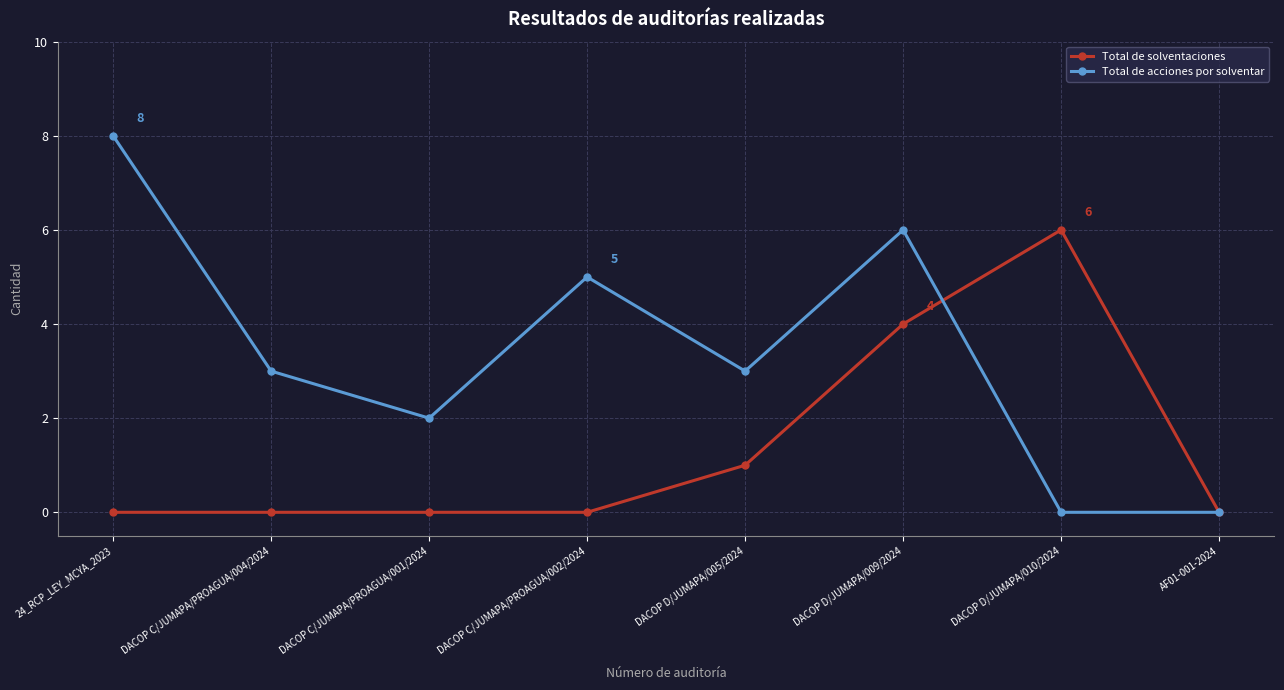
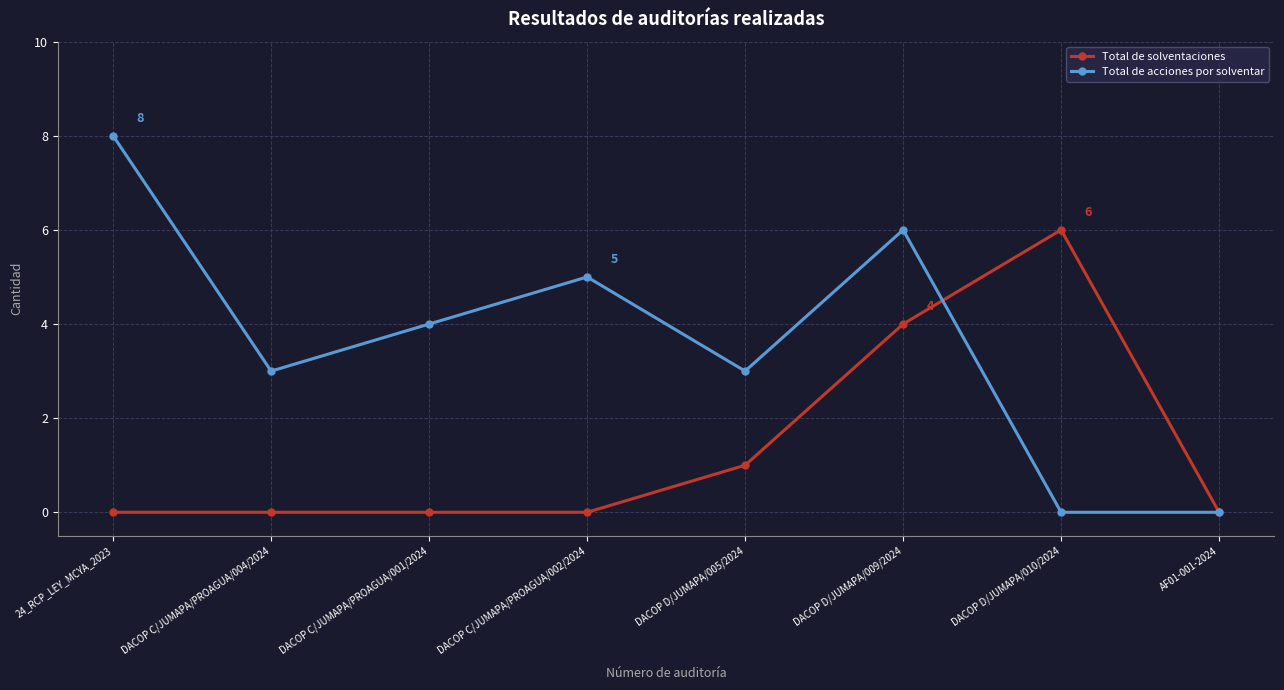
  {
    "Total de solventaciones": {
      "24_RCP_LEY_MCYA_2023": 0,
      "DACOP C/JUMAPA/PROAGUA/004/2024": 0,
      "DACOP C/JUMAPA/PROAGUA/001/2024": 0,
      "DACOP C/JUMAPA/PROAGUA/002/2024": 0,
      "DACOP D/JUMAPA/005/2024": 1
    },
    "Total de acciones por solventar": {
      "DACOP C/JUMAPA/PROAGUA/004/2024": 3,
-     "DACOP C/JUMAPA/PROAGUA/001/2024": 2,
+     "DACOP C/JUMAPA/PROAGUA/001/2024": 4,
      "DACOP D/JUMAPA/005/2024": 3,
      "DACOP D/JUMAPA/009/2024": 6,
      "DACOP D/JUMAPA/010/2024": 0
    }
  }
